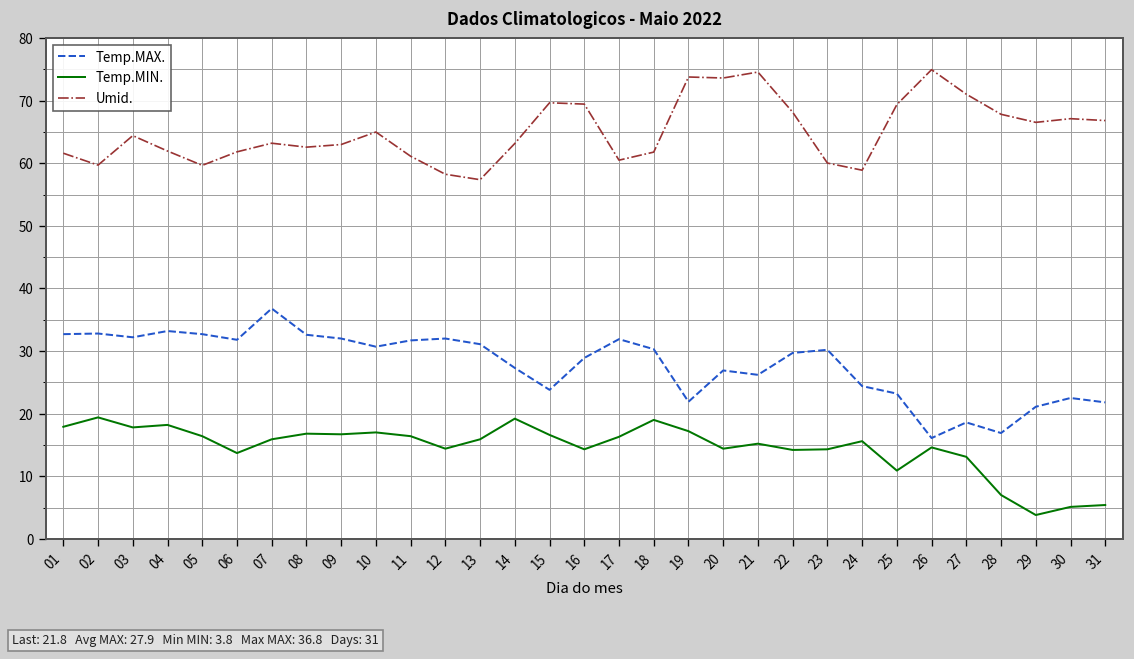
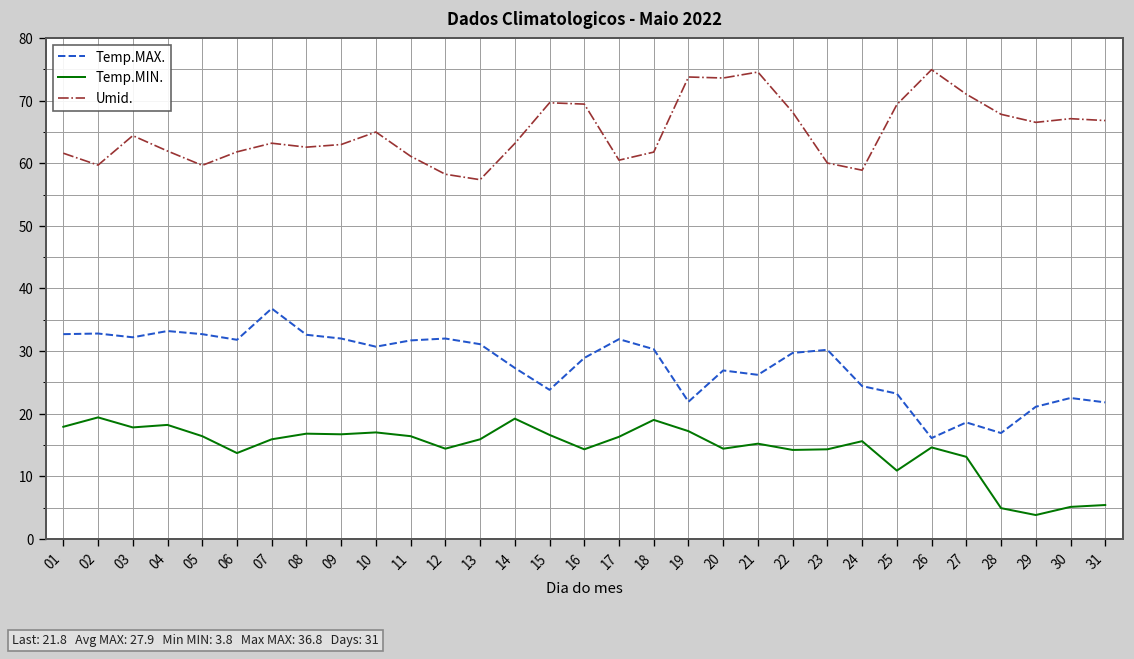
  {
    "Temp.MAX.": {
      "01": 33,
      "02": 33,
      "03": 32,
      "04": 33,
      "05": 33,
      "06": 32,
      "07": 37,
      "08": 33,
      "09": 32,
      "10": 31,
      "11": 32,
      "12": 32,
      "13": 31,
      "14": 27,
      "15": 24,
      "16": 29,
      "17": 32,
      "18": 30,
      "19": 22,
      "20": 27,
      "21": 26,
      "22": 30,
      "23": 30,
      "24": 24,
      "25": 23,
      "26": 16,
      "27": 19,
      "28": 17,
      "29": 21,
      "30": 23,
      "31": 22
    },
    "Temp.MIN.": {
      "01": 18,
      "02": 19,
      "03": 18,
      "04": 18,
      "05": 16,
      "06": 14,
      "07": 16,
      "08": 17,
      "09": 17,
      "10": 17,
      "11": 16,
      "12": 14,
      "13": 16,
      "14": 19,
      "15": 17,
      "16": 14,
      "17": 16,
      "18": 19,
      "19": 17,
      "20": 14,
      "21": 15,
      "22": 14,
      "23": 14,
      "24": 16,
      "25": 11,
      "26": 15,
      "27": 13,
-     "28": 7,
+     "28": 5,
      "29": 4,
      "30": 5,
      "31": 5
    },
    "Umid.": {
      "01": 62,
      "02": 60,
      "03": 64,
      "04": 62,
      "05": 60,
      "06": 62,
      "07": 63,
      "08": 63,
      "09": 63,
      "10": 65,
      "11": 61,
      "12": 58,
      "13": 57,
      "14": 63,
      "15": 70,
      "16": 69,
      "17": 61,
      "18": 62,
      "19": 74,
      "20": 74,
      "21": 75,
      "22": 68,
      "23": 60,
      "24": 59,
      "25": 69,
      "26": 75,
      "27": 71,
      "28": 68,
      "29": 67,
      "30": 67,
      "31": 67
    }
  }
